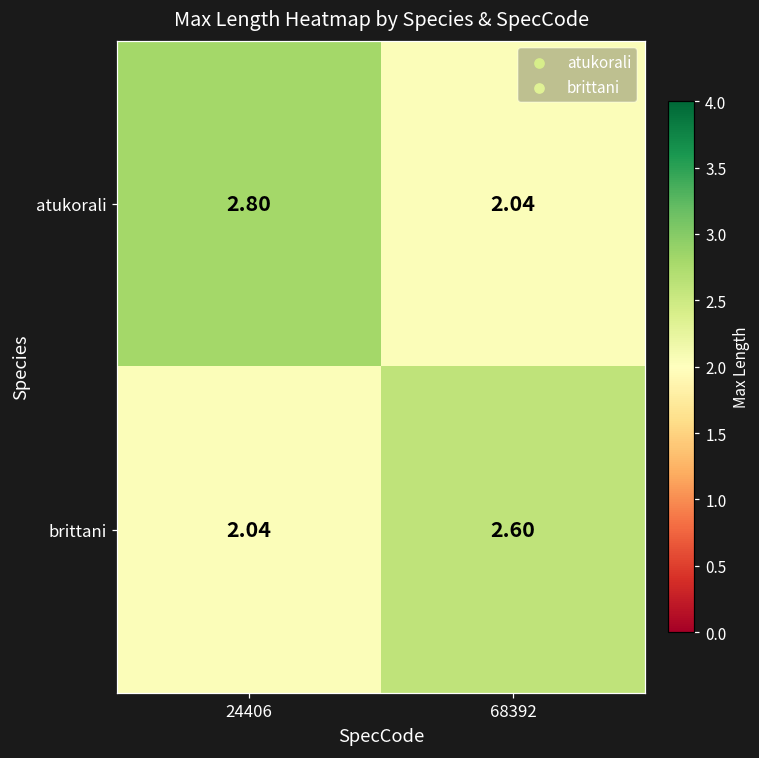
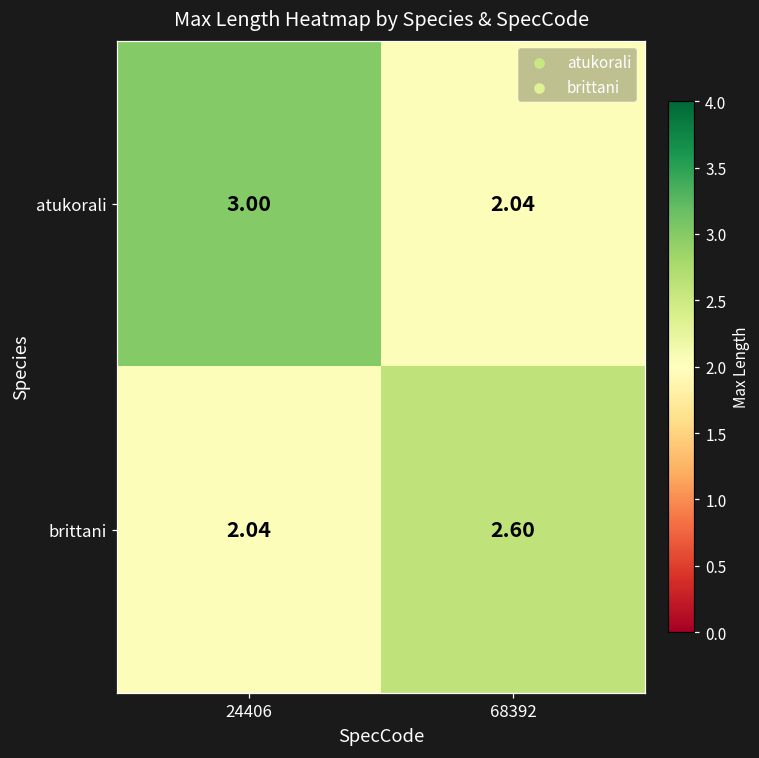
  {
    "atukorali": {
-     "24406": 2.80,
+     "24406": 3.00,
      "68392": 2.04
    },
    "brittani": {
      "24406": 2.04,
      "68392": 2.60
    }
  }
